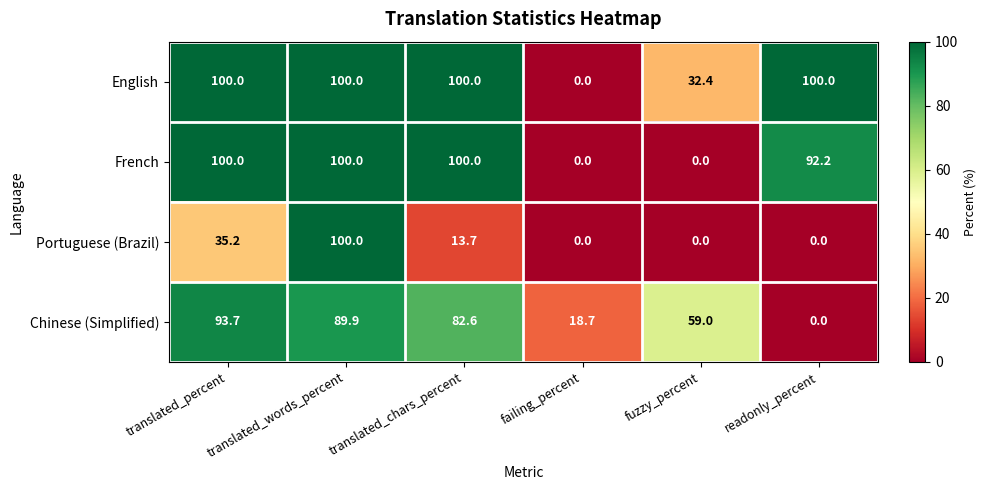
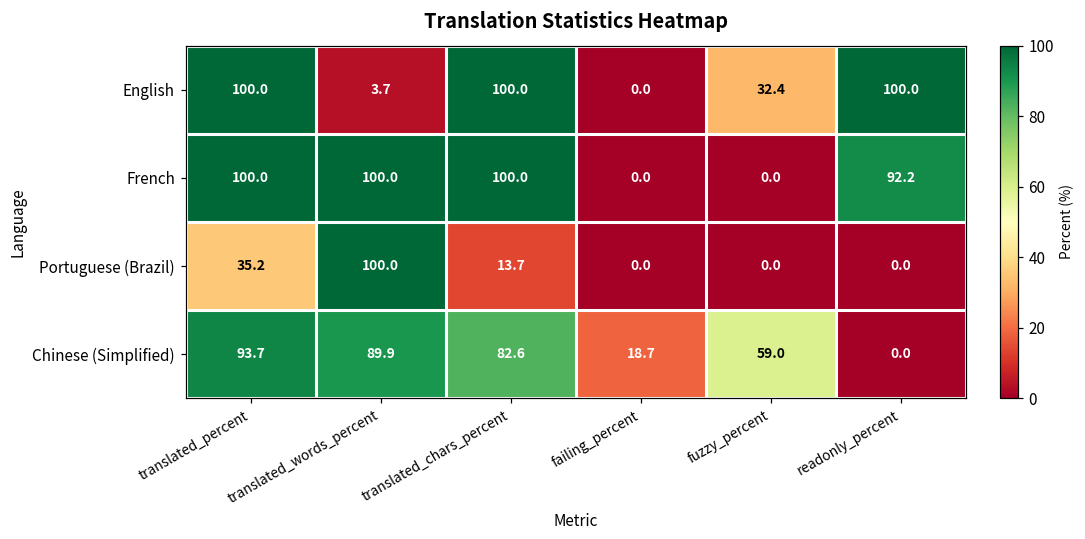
  {
    "English": {
      "translated_percent": 100.0,
-     "translated_words_percent": 100.0,
+     "translated_words_percent": 3.7,
      "translated_chars_percent": 100.0,
      "failing_percent": 0.0,
      "fuzzy_percent": 32.4,
      "readonly_percent": 100.0
    },
    "French": {
      "translated_percent": 100.0,
      "translated_words_percent": 100.0,
      "translated_chars_percent": 100.0,
      "failing_percent": 0.0,
      "fuzzy_percent": 0.0,
      "readonly_percent": 92.2
    },
    "Portuguese (Brazil)": {
      "translated_percent": 35.2,
      "translated_words_percent": 100.0,
      "translated_chars_percent": 13.7,
      "failing_percent": 0.0,
      "fuzzy_percent": 0.0,
      "readonly_percent": 0.0
    },
    "Chinese (Simplified)": {
      "translated_percent": 93.7,
      "translated_words_percent": 89.9,
      "translated_chars_percent": 82.6,
      "failing_percent": 18.7,
      "fuzzy_percent": 59.0,
      "readonly_percent": 0.0
    }
  }
